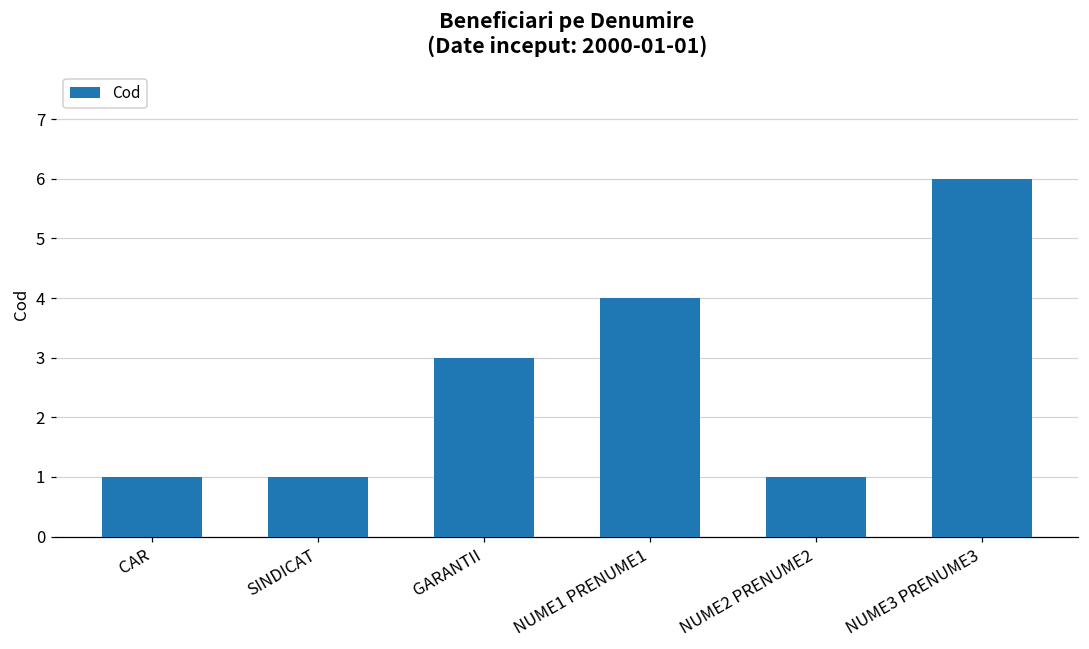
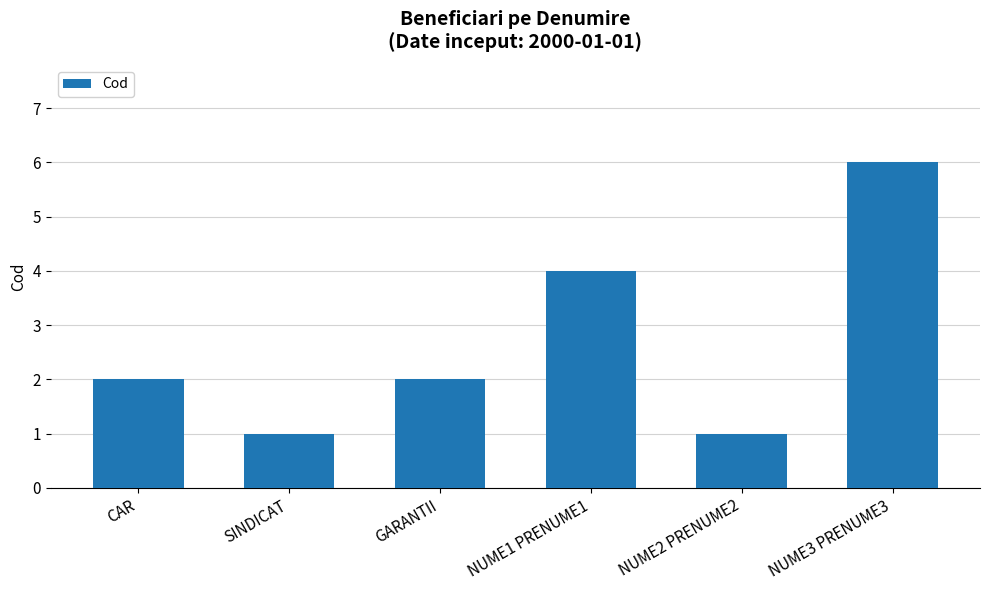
  {
-   "CAR": 1,
+   "CAR": 2,
    "SINDICAT": 1,
-   "GARANTII": 3,
+   "GARANTII": 2,
    "NUME1 PRENUME1": 4,
    "NUME2 PRENUME2": 1,
    "NUME3 PRENUME3": 6
  }
